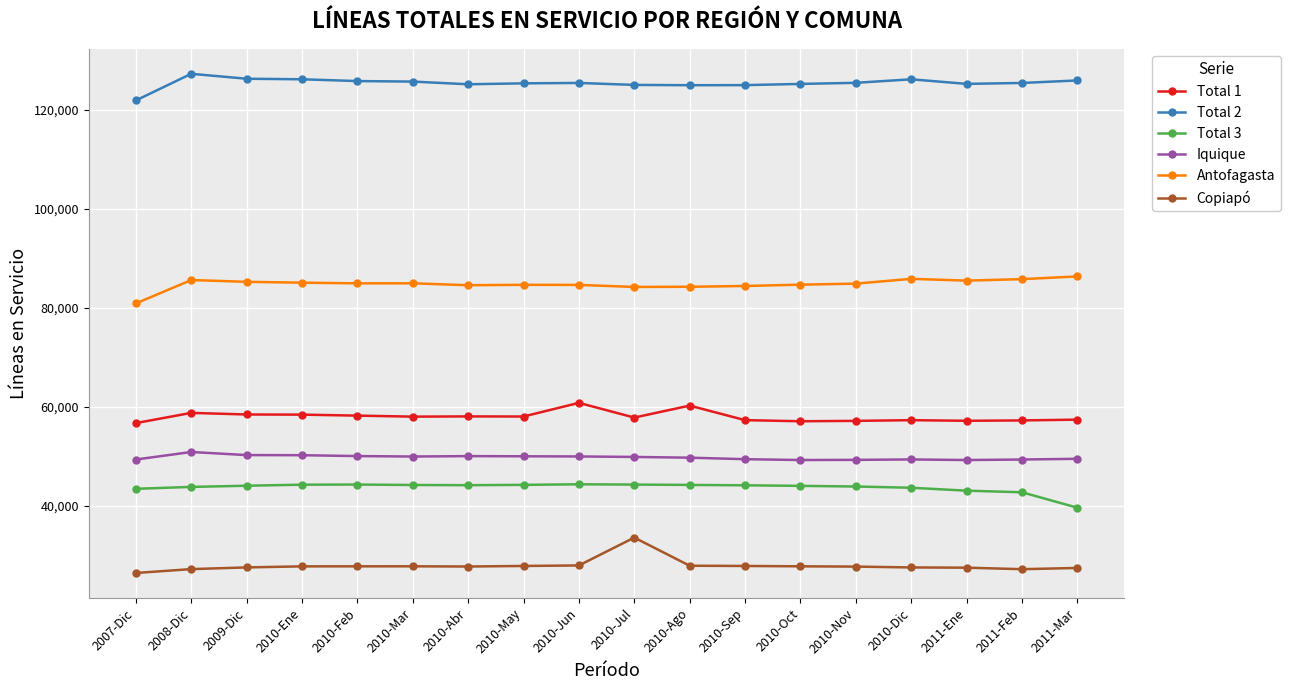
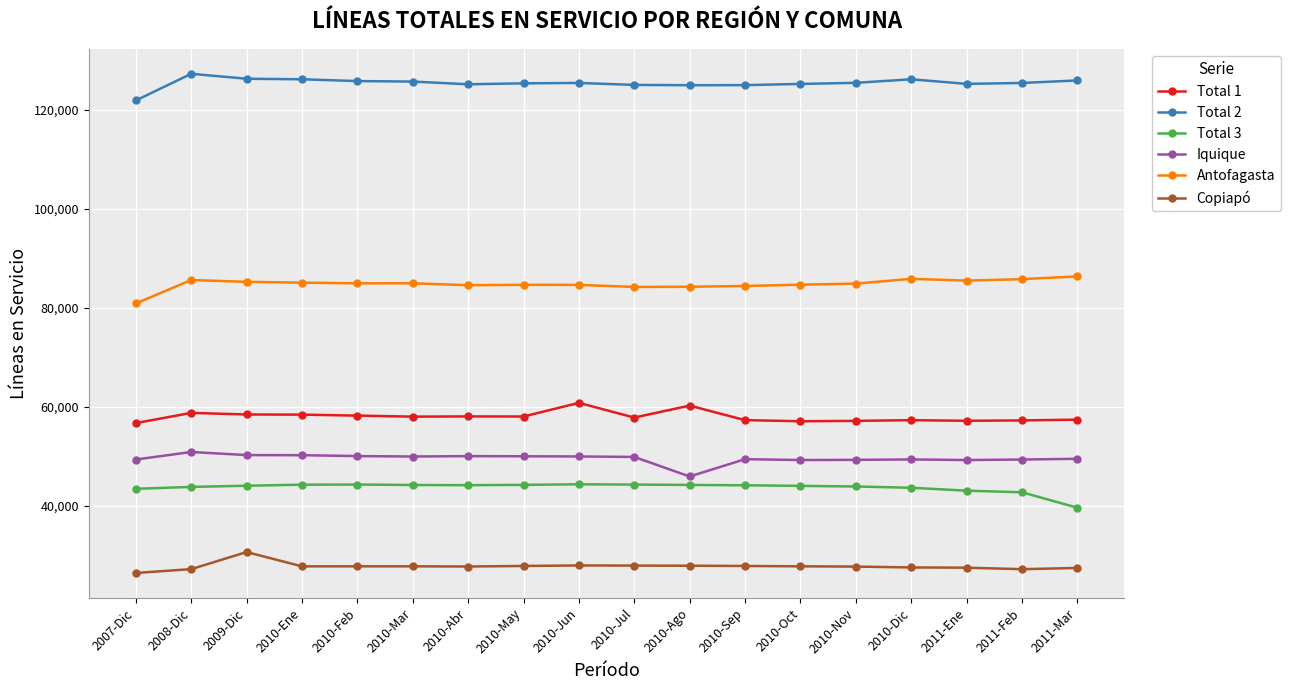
  {
    "Total 1": {
      "2007-Dic": "57,000",
      "2008-Dic": "59,000",
      "2009-Dic": "58,000",
      "2010-Ene": "58,000",
      "2010-Feb": "58,000",
      "2010-Mar": "58,000",
      "2010-Abr": "58,000",
      "2010-May": "58,000",
      "2010-Jun": "61,000",
      "2010-Jul": "58,000",
      "2010-Ago": "60,000",
      "2010-Sep": "57,000",
      "2010-Oct": "57,000",
      "2010-Nov": "57,000",
      "2010-Dic": "57,000",
      "2011-Ene": "57,000",
      "2011-Feb": "57,000",
      "2011-Mar": "57,000"
    },
    "Total 2": {
      "2007-Dic": "122,000",
      "2008-Dic": "127,000",
      "2009-Dic": "126,000",
      "2010-Ene": "126,000",
      "2010-Feb": "126,000",
      "2010-Mar": "126,000",
      "2010-Abr": "125,000",
      "2010-May": "125,000",
      "2010-Jun": "125,000",
      "2010-Jul": "125,000",
      "2010-Ago": "125,000",
      "2010-Sep": "125,000",
      "2010-Oct": "125,000",
      "2010-Nov": "125,000",
      "2010-Dic": "126,000",
      "2011-Ene": "125,000",
      "2011-Feb": "125,000",
      "2011-Mar": "126,000"
    },
    "Total 3": {
      "2007-Dic": "43,000",
      "2008-Dic": "44,000",
      "2009-Dic": "44,000",
      "2010-Ene": "44,000",
      "2010-Feb": "44,000",
      "2010-Mar": "44,000",
      "2010-Abr": "44,000",
      "2010-May": "44,000",
      "2010-Jun": "44,000",
      "2010-Jul": "44,000",
      "2010-Ago": "44,000",
      "2010-Sep": "44,000",
      "2010-Oct": "44,000",
      "2010-Nov": "44,000",
      "2010-Dic": "44,000",
      "2011-Ene": "43,000",
      "2011-Feb": "43,000",
      "2011-Mar": "40,000"
    },
    "Iquique": {
      "2007-Dic": "49,000",
      "2008-Dic": "51,000",
      "2009-Dic": "50,000",
      "2010-Ene": "50,000",
      "2010-Feb": "50,000",
      "2010-Mar": "50,000",
      "2010-Abr": "50,000",
      "2010-May": "50,000",
      "2010-Jun": "50,000",
      "2010-Jul": "50,000",
-     "2010-Ago": "50,000",
+     "2010-Ago": "46,000",
      "2010-Sep": "49,000",
      "2010-Oct": "49,000",
      "2010-Nov": "49,000",
      "2010-Dic": "49,000",
      "2011-Ene": "49,000",
      "2011-Feb": "49,000",
      "2011-Mar": "49,000"
    },
    "Antofagasta": {
      "2007-Dic": "81,000",
      "2008-Dic": "86,000",
      "2009-Dic": "85,000",
      "2010-Ene": "85,000",
      "2010-Feb": "85,000",
      "2010-Mar": "85,000",
      "2010-Abr": "85,000",
      "2010-May": "85,000",
      "2010-Jun": "85,000",
      "2010-Jul": "84,000",
      "2010-Ago": "84,000",
      "2010-Sep": "84,000",
      "2010-Oct": "85,000",
      "2010-Nov": "85,000",
      "2010-Dic": "86,000",
      "2011-Ene": "85,000",
      "2011-Feb": "86,000",
      "2011-Mar": "86,000"
    },
    "Copiapó": {
      "2007-Dic": "26,000",
      "2008-Dic": "27,000",
-     "2009-Dic": "28,000",
+     "2009-Dic": "31,000",
      "2010-Ene": "28,000",
      "2010-Feb": "28,000",
      "2010-Mar": "28,000",
      "2010-Abr": "28,000",
      "2010-May": "28,000",
      "2010-Jun": "28,000",
-     "2010-Jul": "34,000",
+     "2010-Jul": "28,000",
      "2010-Ago": "28,000",
      "2010-Sep": "28,000",
      "2010-Oct": "28,000",
      "2010-Nov": "28,000",
      "2010-Dic": "28,000",
      "2011-Ene": "28,000",
      "2011-Feb": "27,000",
      "2011-Mar": "27,000"
    }
  }
